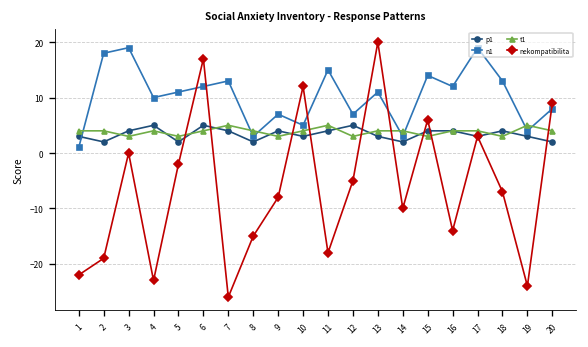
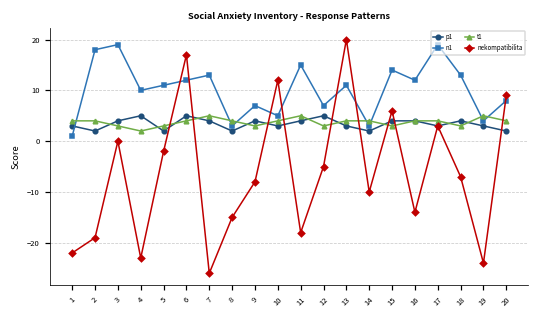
  {
    "p1": {
      "1": 3,
      "2": 2,
      "3": 4,
      "4": 5,
      "5": 2,
      "6": 5,
      "7": 4,
      "8": 2,
      "9": 4,
      "10": 3,
      "11": 4,
      "12": 5,
      "13": 3,
      "14": 2,
      "15": 4,
      "18": 4,
      "19": 3,
      "20": 2
    },
    "n1": {
      "1": 1,
      "2": 18,
      "3": 19,
      "4": 10,
      "5": 11,
      "6": 12,
      "7": 13,
      "8": 3,
      "9": 7,
      "10": 5,
      "11": 15,
      "12": 7,
      "13": 11,
      "14": 3,
      "15": 14,
      "16": 12,
      "18": 13,
      "19": 4,
      "20": 8
    },
    "t1": {
      "1": 4,
      "2": 4,
      "3": 3,
-     "4": 4,
+     "4": 2,
      "5": 3,
      "6": 4,
      "7": 5,
      "8": 4,
      "9": 3,
      "10": 4,
      "11": 5,
      "12": 3,
      "13": 4,
      "14": 4,
      "15": 3,
      "17": 4,
      "18": 3,
      "19": 5,
      "20": 4
    },
    "nekompatibilita": {
      "1": -22,
      "2": -19,
      "3": 0,
      "4": -23,
      "5": -2,
      "6": 17,
      "7": -26,
      "8": -15,
      "9": -8,
      "10": 12,
      "11": -18,
      "12": -5,
      "13": 20,
      "14": -10,
      "15": 6,
      "16": -14,
      "18": -7,
      "19": -24,
      "20": 9
    }
  }
